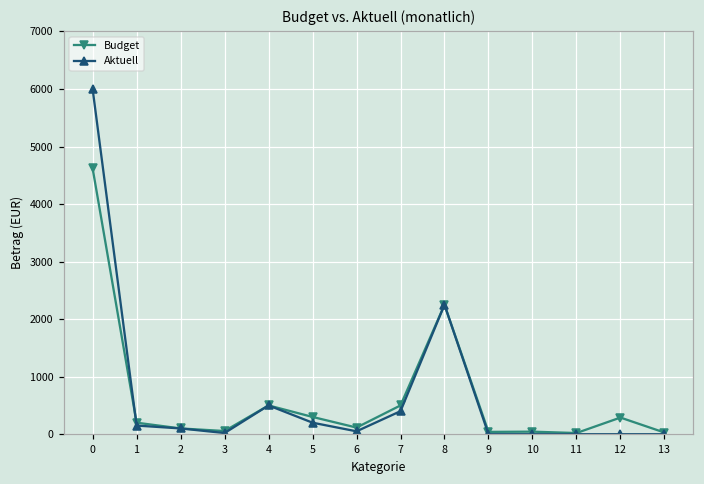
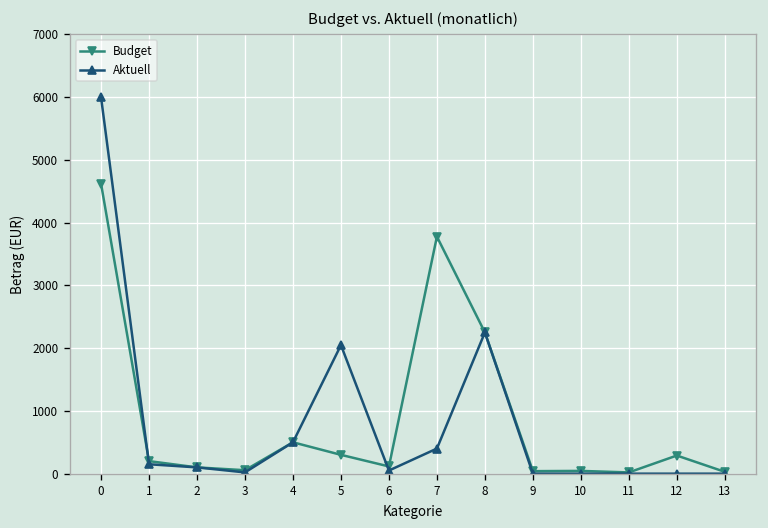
  {
    "Budget": {
      "0": 4600,
      "1": 200,
      "5": 300,
      "6": 100,
-     "7": 500,
+     "7": 3800,
      "12": 300
    },
    "Aktuell": {
      "0": 6000,
      "1": 200,
-     "5": 200,
+     "5": 2000,
      "6": 100,
      "7": 400,
      "12": 0
    }
  }
